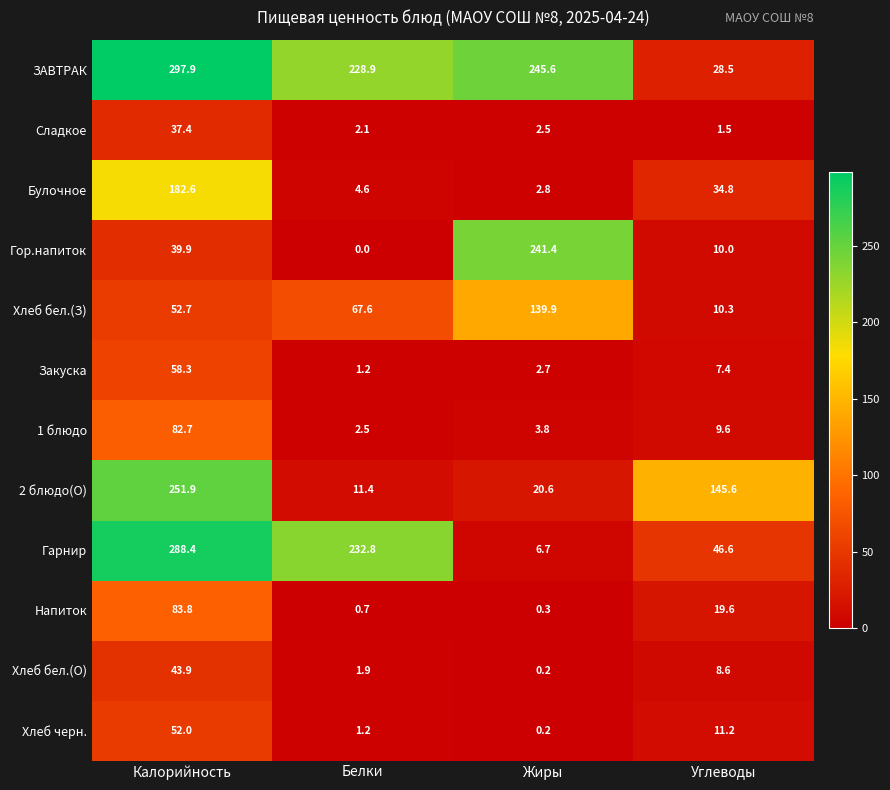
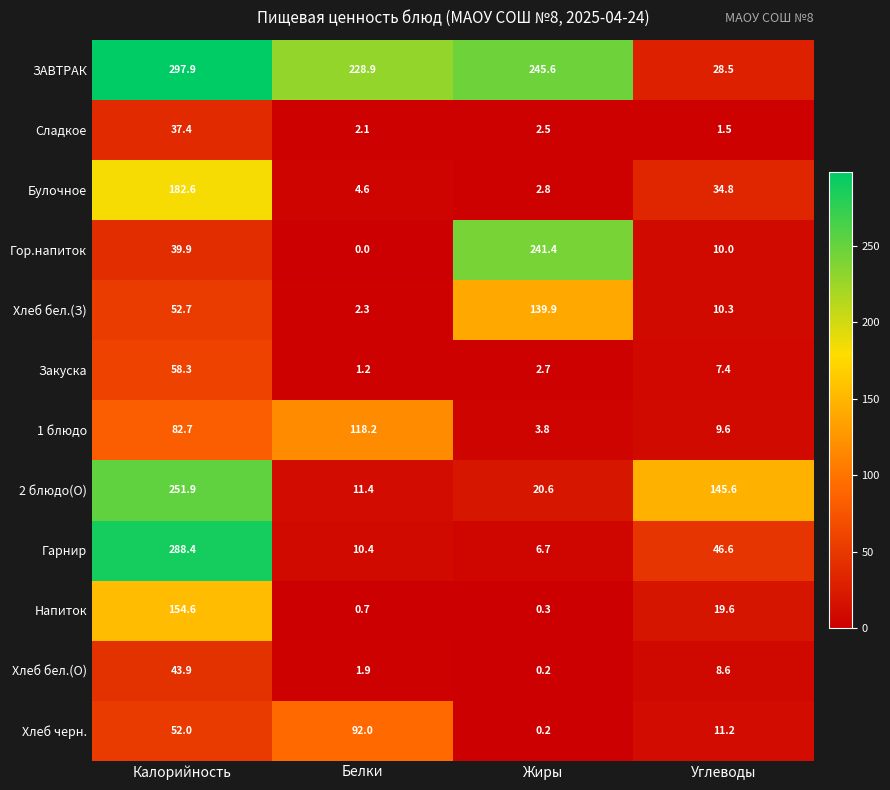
  {
    "ЗАВТРАК": {
      "Калорийность": 297.9,
      "Белки": 228.9,
      "Жиры": 245.6,
      "Углеводы": 28.5
    },
    "Сладкое": {
      "Калорийность": 37.4,
      "Белки": 2.1,
      "Жиры": 2.5,
      "Углеводы": 1.5
    },
    "Булочное": {
      "Калорийность": 182.6,
      "Белки": 4.6,
      "Жиры": 2.8,
      "Углеводы": 34.8
    },
    "Гор.напиток": {
      "Калорийность": 39.9,
      "Белки": 0.0,
      "Жиры": 241.4,
      "Углеводы": 10.0
    },
    "Хлеб бел.(З)": {
      "Калорийность": 52.7,
-     "Белки": 67.6,
+     "Белки": 2.3,
      "Жиры": 139.9,
      "Углеводы": 10.3
    },
    "Закуска": {
      "Калорийность": 58.3,
      "Белки": 1.2,
      "Жиры": 2.7,
      "Углеводы": 7.4
    },
    "1 блюдо": {
      "Калорийность": 82.7,
-     "Белки": 2.5,
+     "Белки": 118.2,
      "Жиры": 3.8,
      "Углеводы": 9.6
    },
    "2 блюдо(О)": {
      "Калорийность": 251.9,
      "Белки": 11.4,
      "Жиры": 20.6,
      "Углеводы": 145.6
    },
    "Гарнир": {
      "Калорийность": 288.4,
-     "Белки": 232.8,
+     "Белки": 10.4,
      "Жиры": 6.7,
      "Углеводы": 46.6
    },
    "Напиток": {
-     "Калорийность": 83.8,
+     "Калорийность": 154.6,
      "Белки": 0.7,
      "Жиры": 0.3,
      "Углеводы": 19.6
    },
    "Хлеб бел.(О)": {
      "Калорийность": 43.9,
      "Белки": 1.9,
      "Жиры": 0.2,
      "Углеводы": 8.6
    },
    "Хлеб черн.": {
      "Калорийность": 52.0,
-     "Белки": 1.2,
+     "Белки": 92.0,
      "Жиры": 0.2,
      "Углеводы": 11.2
    }
  }
